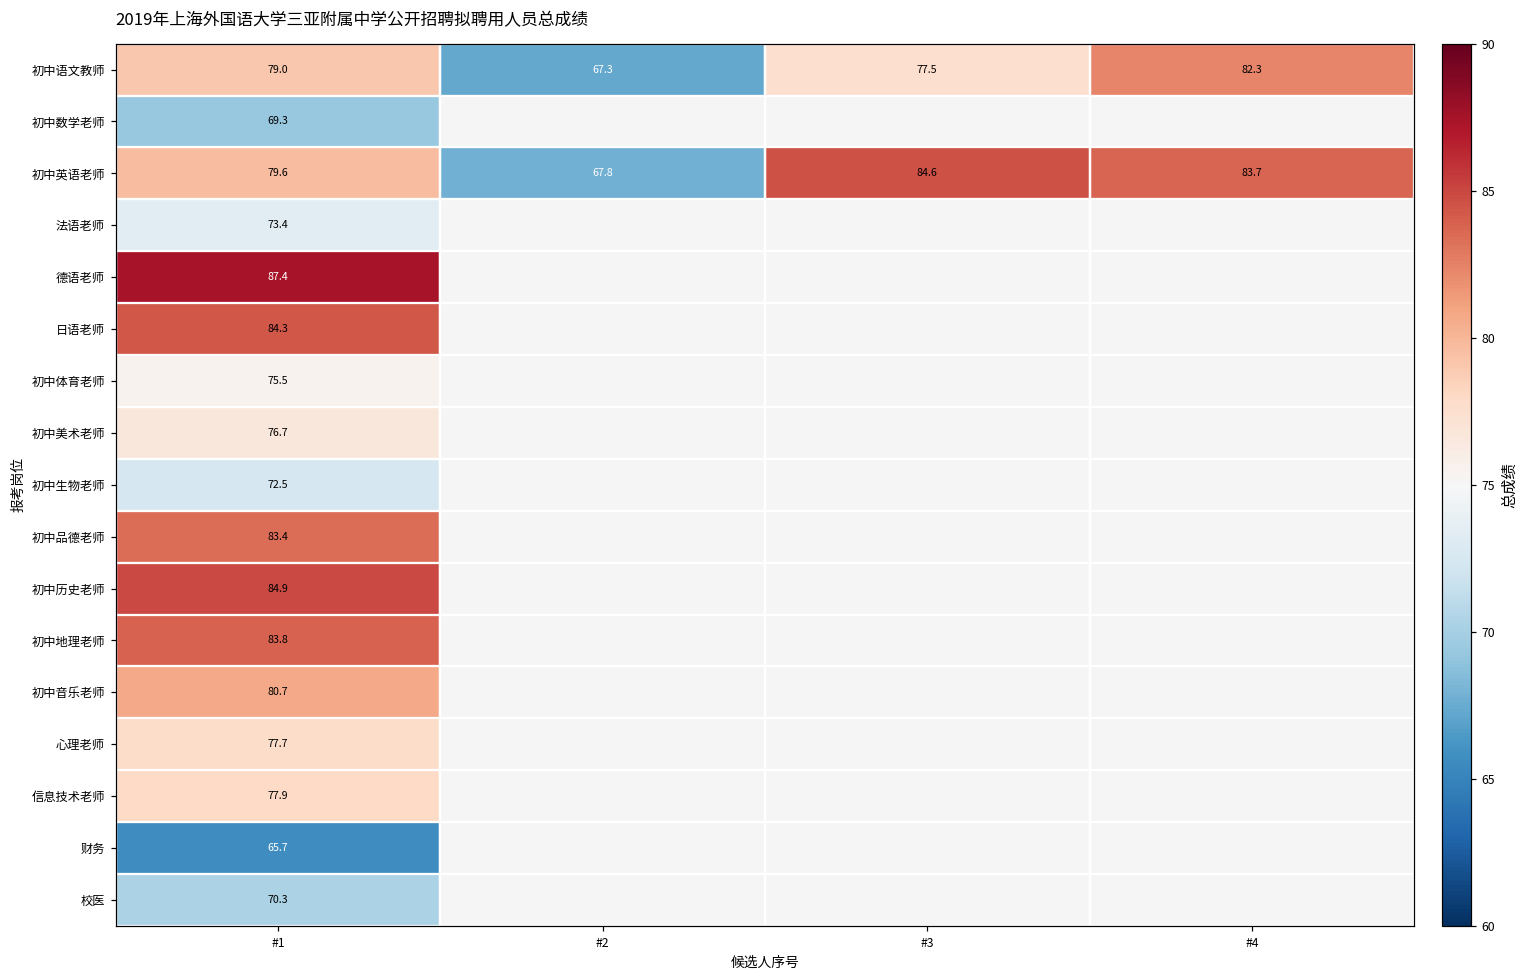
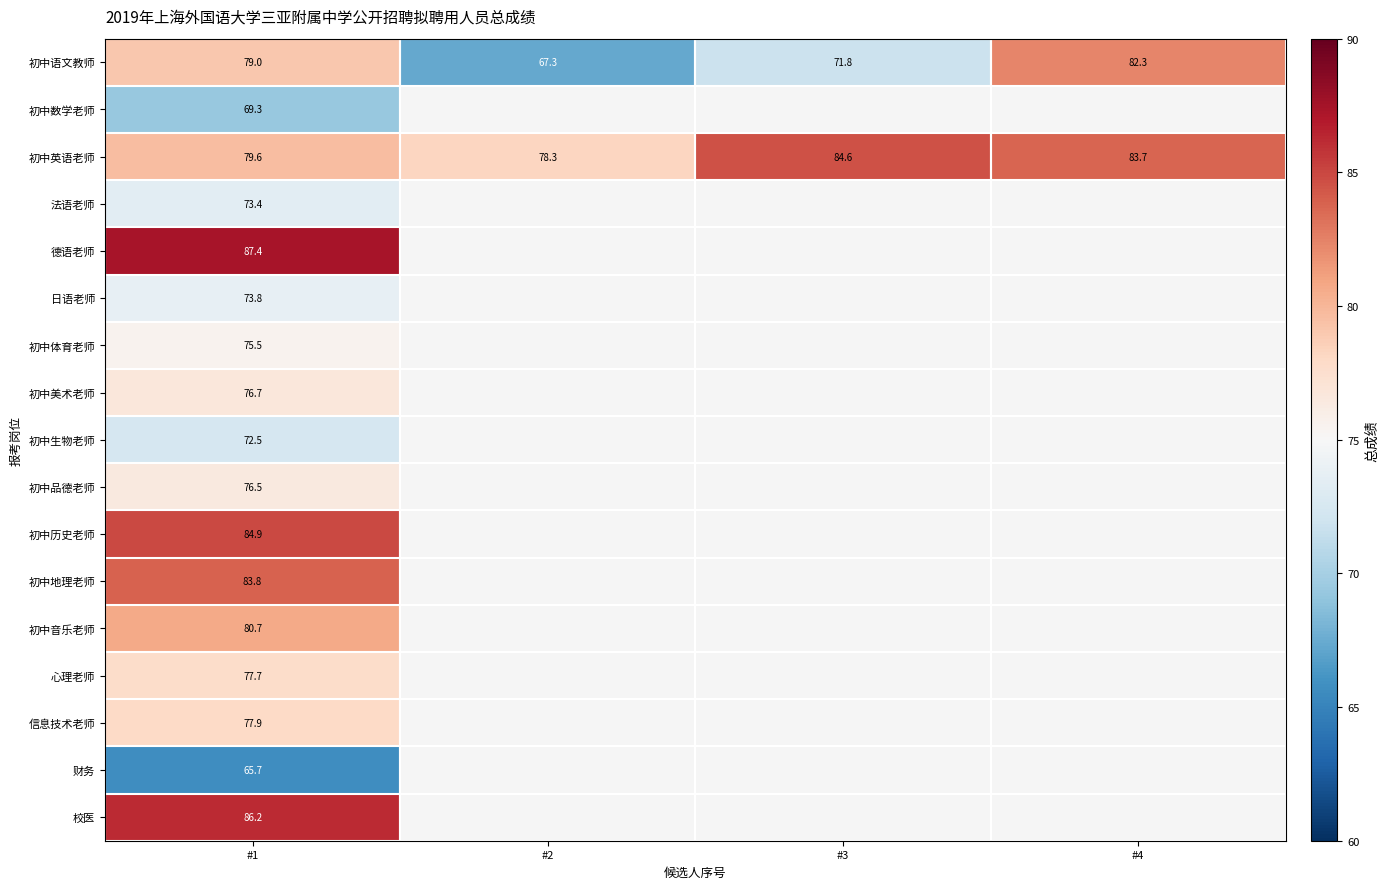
  {
    "初中语文教师": {
      "#1": 79.0,
      "#2": 67.3,
-     "#3": 77.5,
+     "#3": 71.8,
      "#4": 82.3
    },
    "初中数学老师": {
      "#1": 69.3
    },
    "初中英语老师": {
      "#1": 79.6,
-     "#2": 67.8,
+     "#2": 78.3,
      "#3": 84.6,
      "#4": 83.7
    },
    "法语老师": {
      "#1": 73.4
    },
    "德语老师": {
      "#1": 87.4
    },
    "日语老师": {
-     "#1": 84.3
+     "#1": 73.8
    },
    "初中体育老师": {
      "#1": 75.5
    },
    "初中美术老师": {
      "#1": 76.7
    },
    "初中生物老师": {
      "#1": 72.5
    },
    "初中品德老师": {
-     "#1": 83.4
+     "#1": 76.5
    },
    "初中历史老师": {
      "#1": 84.9
    },
    "初中地理老师": {
      "#1": 83.8
    },
    "初中音乐老师": {
      "#1": 80.7
    },
    "心理老师": {
      "#1": 77.7
    },
    "信息技术老师": {
      "#1": 77.9
    },
    "财务": {
      "#1": 65.7
    },
    "校医": {
-     "#1": 70.3
+     "#1": 86.2
    }
  }
